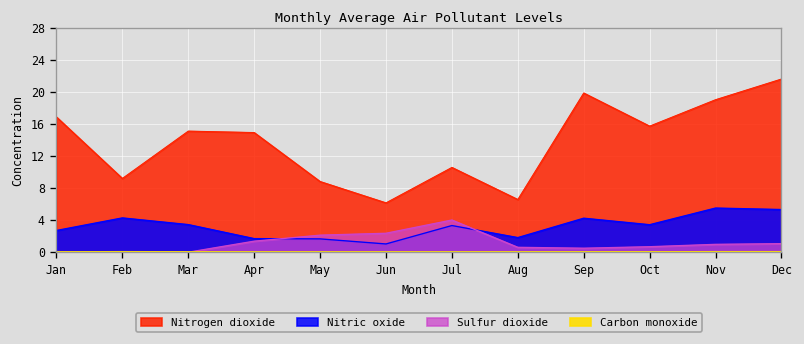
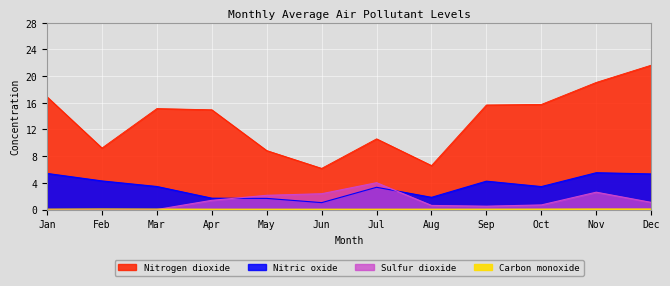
  {
    "Nitrogen dioxide": {
      "Jan": 17,
      "Feb": 9,
      "Mar": 15,
      "Apr": 15,
      "May": 9,
      "Jun": 6,
      "Jul": 11,
      "Aug": 7,
-     "Sep": 20,
+     "Sep": 16,
      "Oct": 16,
      "Nov": 19,
      "Dec": 22
    },
    "Nitric oxide": {
-     "Jan": 3,
+     "Jan": 5,
      "Feb": 4,
      "Mar": 3,
      "May": 2,
      "Jun": 1,
      "Jul": 3,
      "Aug": 2,
      "Sep": 4,
      "Oct": 3,
      "Nov": 6,
      "Dec": 5
    },
    "Sulfur dioxide": {
      "May": 2,
      "Jun": 2,
      "Jul": 4,
      "Aug": 1,
      "Sep": 1,
      "Oct": 1,
-     "Nov": 1,
+     "Nov": 3,
      "Dec": 1
    },
    "Carbon monoxide": {
      "Apr": 0,
      "May": 0,
      "Jun": 0,
      "Jul": 0,
      "Aug": 0,
      "Sep": 0,
      "Oct": 0,
      "Nov": 0,
      "Dec": 0
    }
  }
